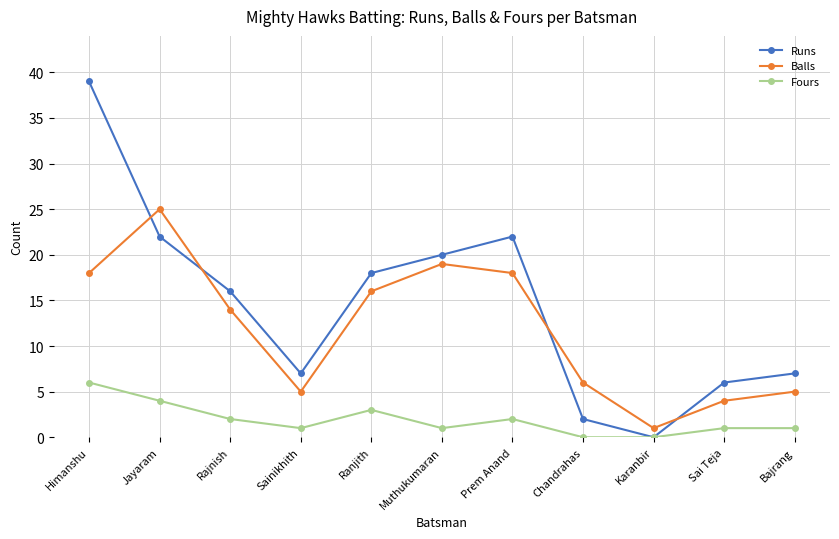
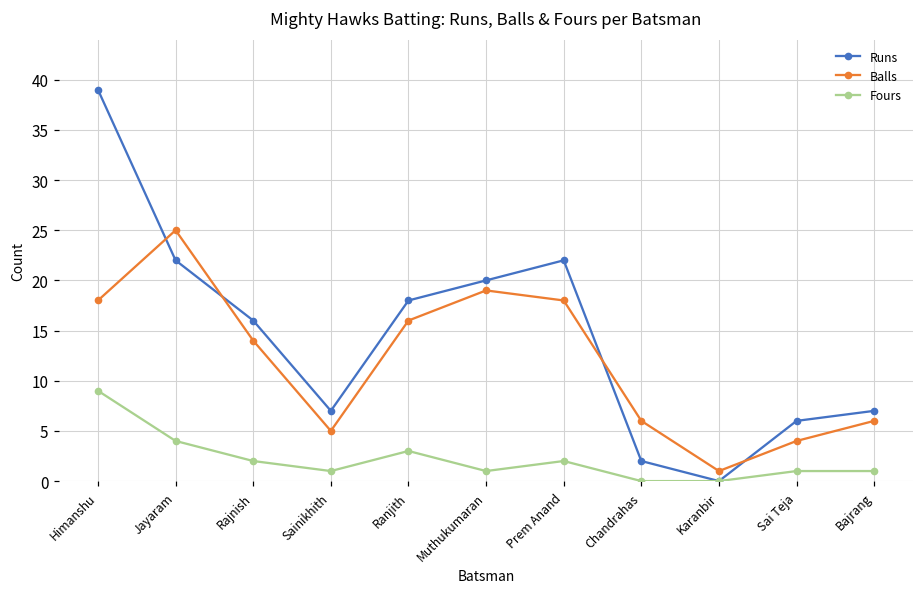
  {
    "Runs": {
      "Himanshu": 39,
      "Jayaram": 22,
      "Rajnish": 16,
      "Sainikhith": 7,
      "Ranjith": 18,
      "Muthukumaran": 20,
      "Prem Anand": 22,
      "Chandrahas": 2,
      "Sai Teja": 6,
      "Bajrang": 7
    },
    "Balls": {
      "Himanshu": 18,
      "Jayaram": 25,
      "Rajnish": 14,
      "Sainikhith": 5,
      "Ranjith": 16,
      "Muthukumaran": 19,
      "Prem Anand": 18,
      "Chandrahas": 6,
      "Karanbir": 1,
      "Sai Teja": 4,
-     "Bajrang": 5
+     "Bajrang": 6
    },
    "Fours": {
-     "Himanshu": 6,
+     "Himanshu": 9,
      "Jayaram": 4,
      "Rajnish": 2,
      "Sainikhith": 1,
      "Ranjith": 3,
      "Muthukumaran": 1,
      "Prem Anand": 2,
      "Chandrahas": 0,
      "Sai Teja": 1,
      "Bajrang": 1
    }
  }
